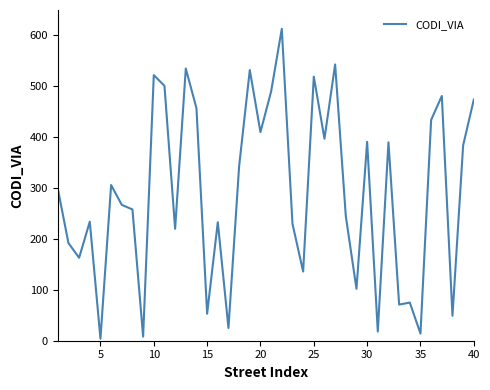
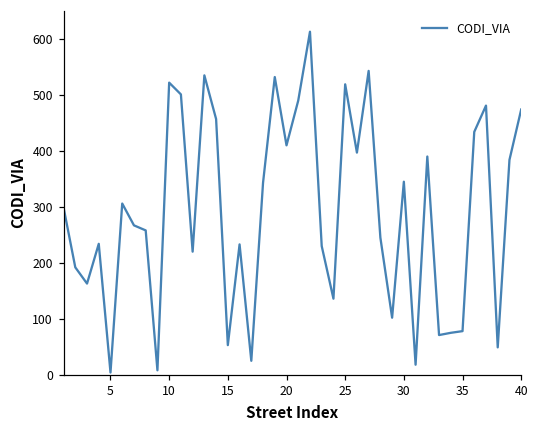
  {
    "5": 0,
    "10": 520,
    "15": 50,
    "20": 410,
    "25": 520,
-   "30": 390,
-   "35": 10,
+   "30": 350,
+   "35": 80,
    "40": 470
  }
